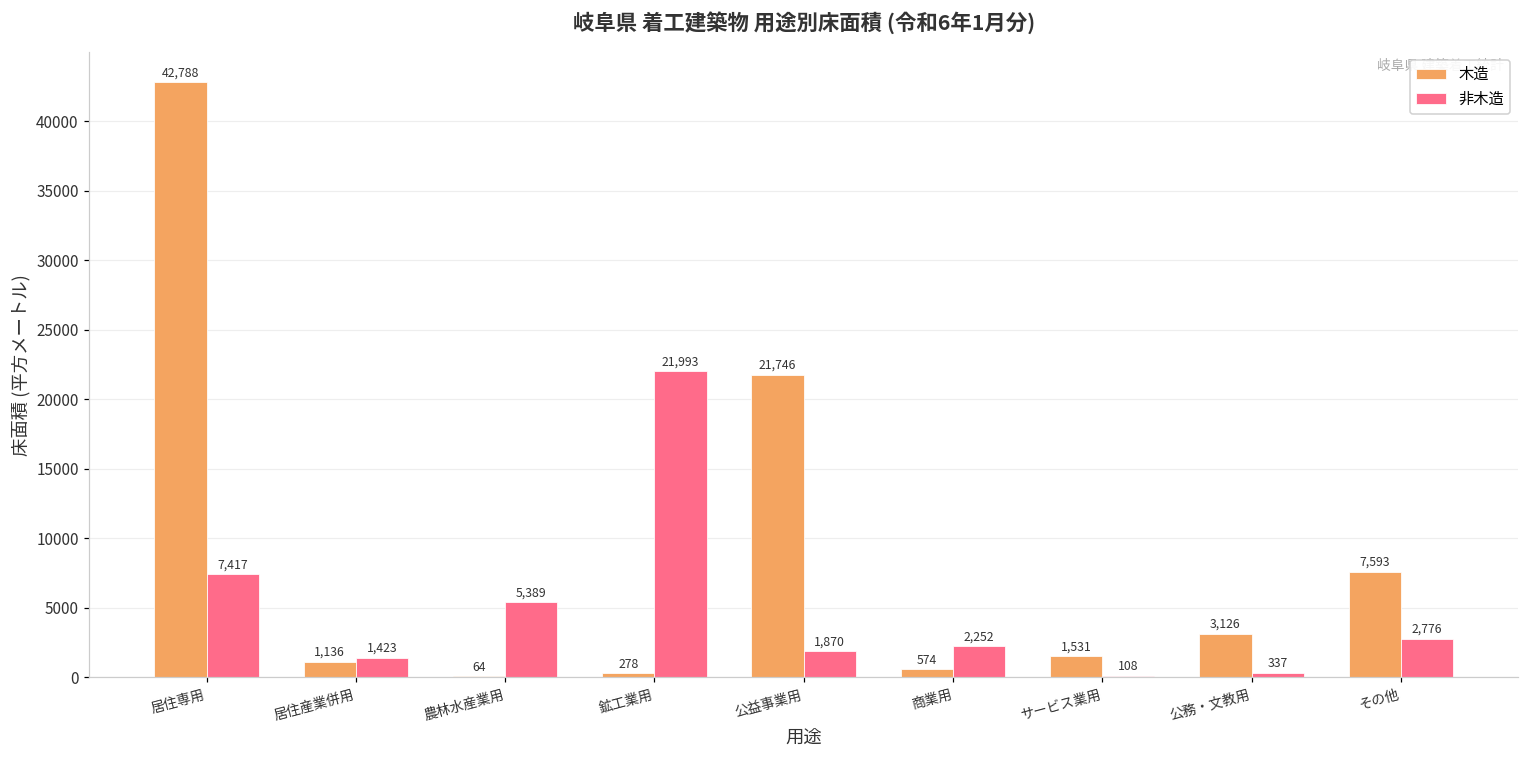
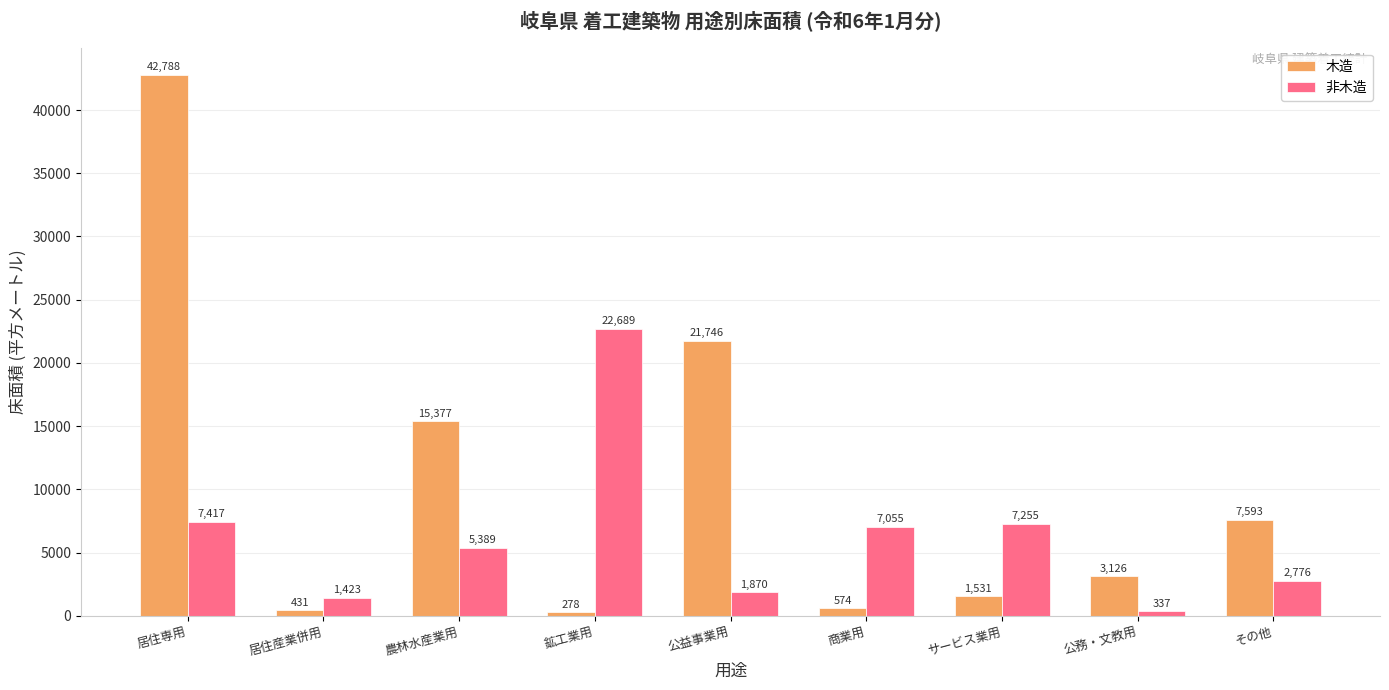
  {
    "木造": {
      "居住専用": "42,788",
-     "居住産業併用": "1,136",
-     "農林水産業用": "64",
+     "居住産業併用": "431",
+     "農林水産業用": "15,377",
      "鉱工業用": "278",
      "公益事業用": "21,746",
      "商業用": "574",
      "サービス業用": "1,531",
      "公務・文教用": "3,126",
      "その他": "7,593"
    },
    "非木造": {
      "居住専用": "7,417",
      "居住産業併用": "1,423",
      "農林水産業用": "5,389",
-     "鉱工業用": "21,993",
+     "鉱工業用": "22,689",
      "公益事業用": "1,870",
-     "商業用": "2,252",
-     "サービス業用": "108",
+     "商業用": "7,055",
+     "サービス業用": "7,255",
      "公務・文教用": "337",
      "その他": "2,776"
    }
  }
